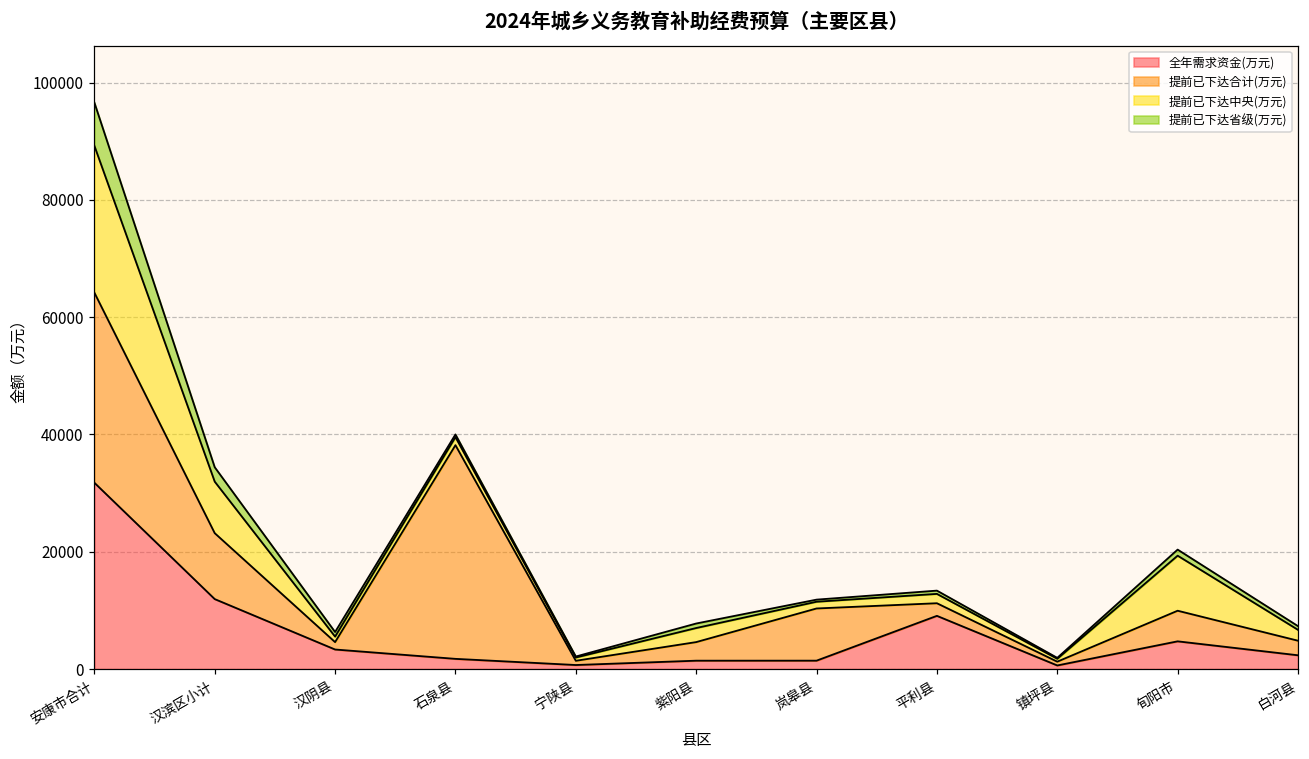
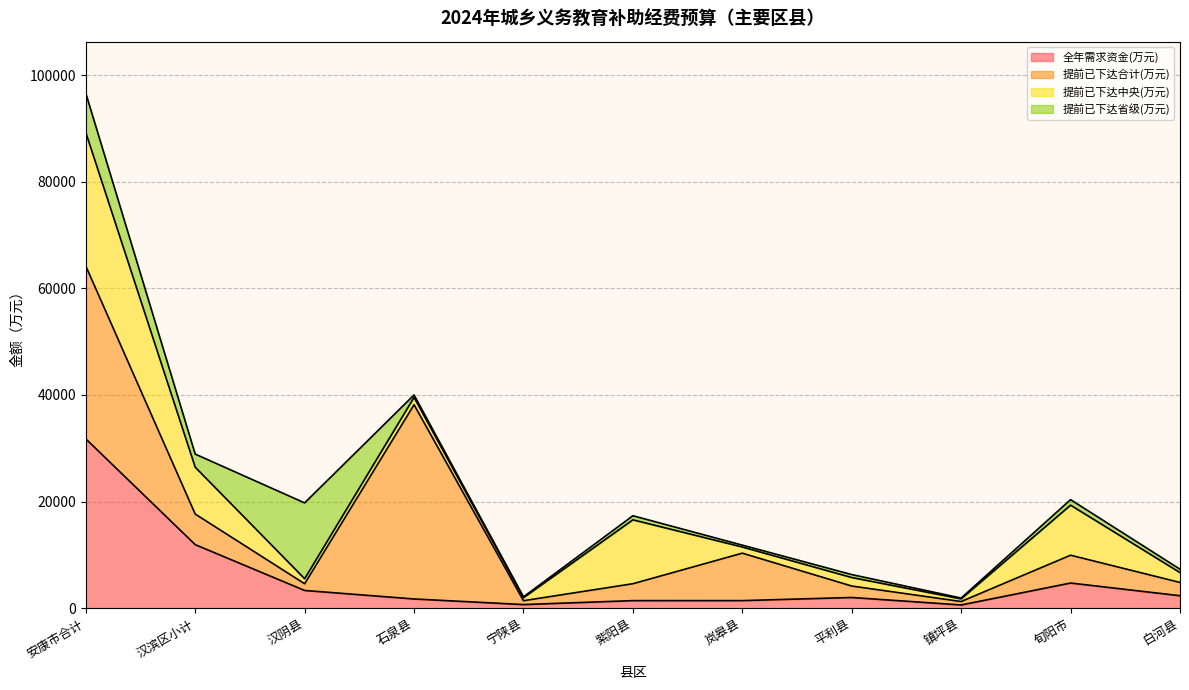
  {
    "全年需求资金(万元)": {
      "安康市合计": 32000,
      "汉滨区小计": 12000,
      "汉阴县": 3000,
      "石泉县": 2000,
      "宁陕县": 1000,
      "紫阳县": 1000,
      "岚皋县": 1000,
-     "平利县": 9000,
+     "平利县": 2000,
      "镇坪县": 1000,
      "旬阳市": 5000,
      "白河县": 2000
    },
    "提前已下达合计(万元)": {
      "安康市合计": 32000,
-     "汉滨区小计": 11000,
+     "汉滨区小计": 6000,
      "汉阴县": 1000,
      "石泉县": 36000,
      "宁陕县": 1000,
      "紫阳县": 3000,
      "岚皋县": 9000,
      "平利县": 2000,
      "镇坪县": 1000,
      "旬阳市": 5000,
      "白河县": 2000
    },
    "提前已下达中央(万元)": {
      "安康市合计": 25000,
      "汉滨区小计": 9000,
      "汉阴县": 1000,
-     "紫阳县": 2000,
+     "紫阳县": 12000,
      "平利县": 2000,
      "旬阳市": 9000,
      "白河县": 2000
    },
    "提前已下达省级(万元)": {
      "安康市合计": 7000,
      "汉滨区小计": 2000,
-     "汉阴县": 1000,
+     "汉阴县": 14000,
      "紫阳县": 1000,
      "平利县": 1000,
      "旬阳市": 1000,
      "白河县": 1000
    }
  }
